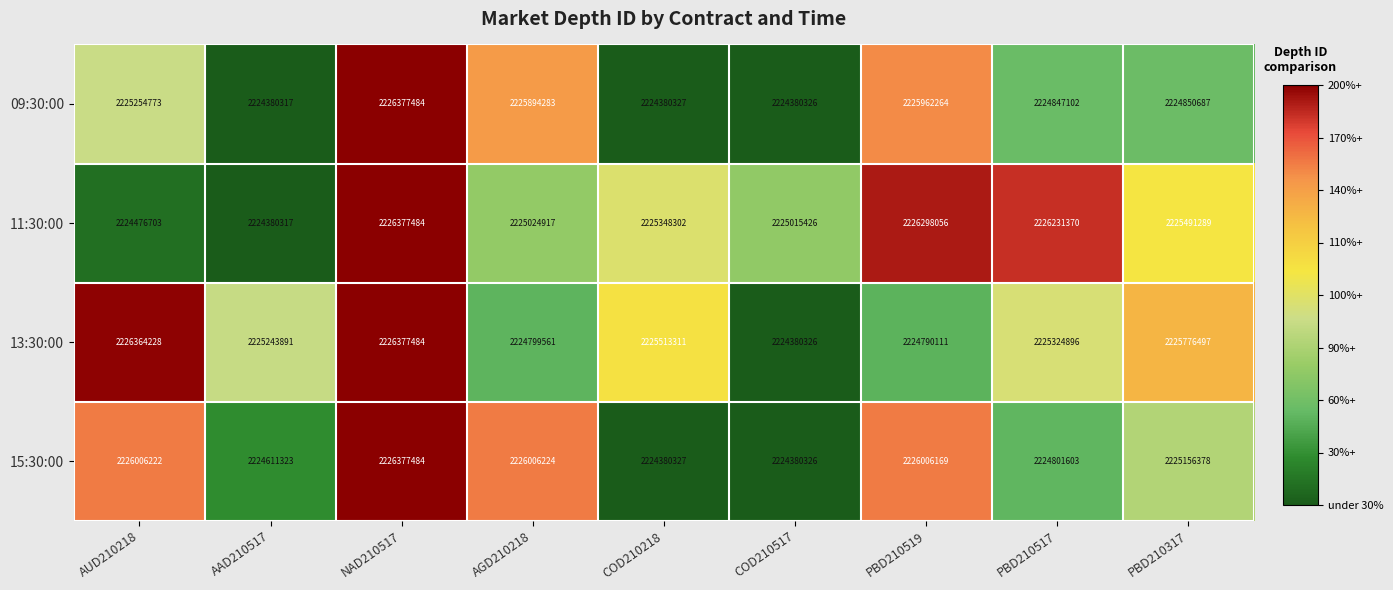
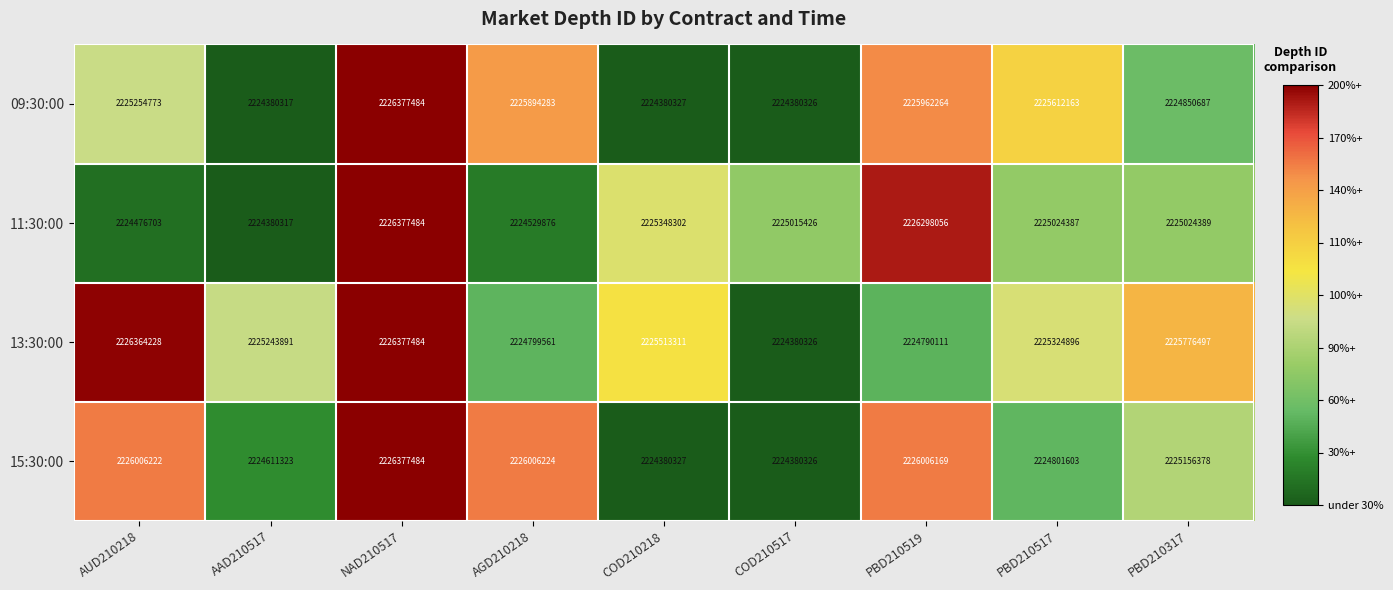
  {
    "09:30:00": {
      "AUD210218": 2225254773,
      "AAD210517": 2224380317,
      "NAD210517": 2226377484,
      "AGD210218": 2225894283,
      "COD210218": 2224380327,
      "COD210517": 2224380326,
      "PBD210519": 2225962264,
-     "PBD210517": 2224847102,
+     "PBD210517": 2225612163,
      "PBD210317": 2224850687
    },
    "11:30:00": {
      "AUD210218": 2224476703,
      "AAD210517": 2224380317,
      "NAD210517": 2226377484,
-     "AGD210218": 2225024917,
+     "AGD210218": 2224529876,
      "COD210218": 2225348302,
      "COD210517": 2225015426,
      "PBD210519": 2226298056,
-     "PBD210517": 2226231370,
-     "PBD210317": 2225491289
+     "PBD210517": 2225024387,
+     "PBD210317": 2225024389
    },
    "13:30:00": {
      "AUD210218": 2226364228,
      "AAD210517": 2225243891,
      "NAD210517": 2226377484,
      "AGD210218": 2224799561,
      "COD210218": 2225513311,
      "COD210517": 2224380326,
      "PBD210519": 2224790111,
      "PBD210517": 2225324896,
      "PBD210317": 2225776497
    },
    "15:30:00": {
      "AUD210218": 2226006222,
      "AAD210517": 2224611323,
      "NAD210517": 2226377484,
      "AGD210218": 2226006224,
      "COD210218": 2224380327,
      "COD210517": 2224380326,
      "PBD210519": 2226006169,
      "PBD210517": 2224801603,
      "PBD210317": 2225156378
    }
  }
